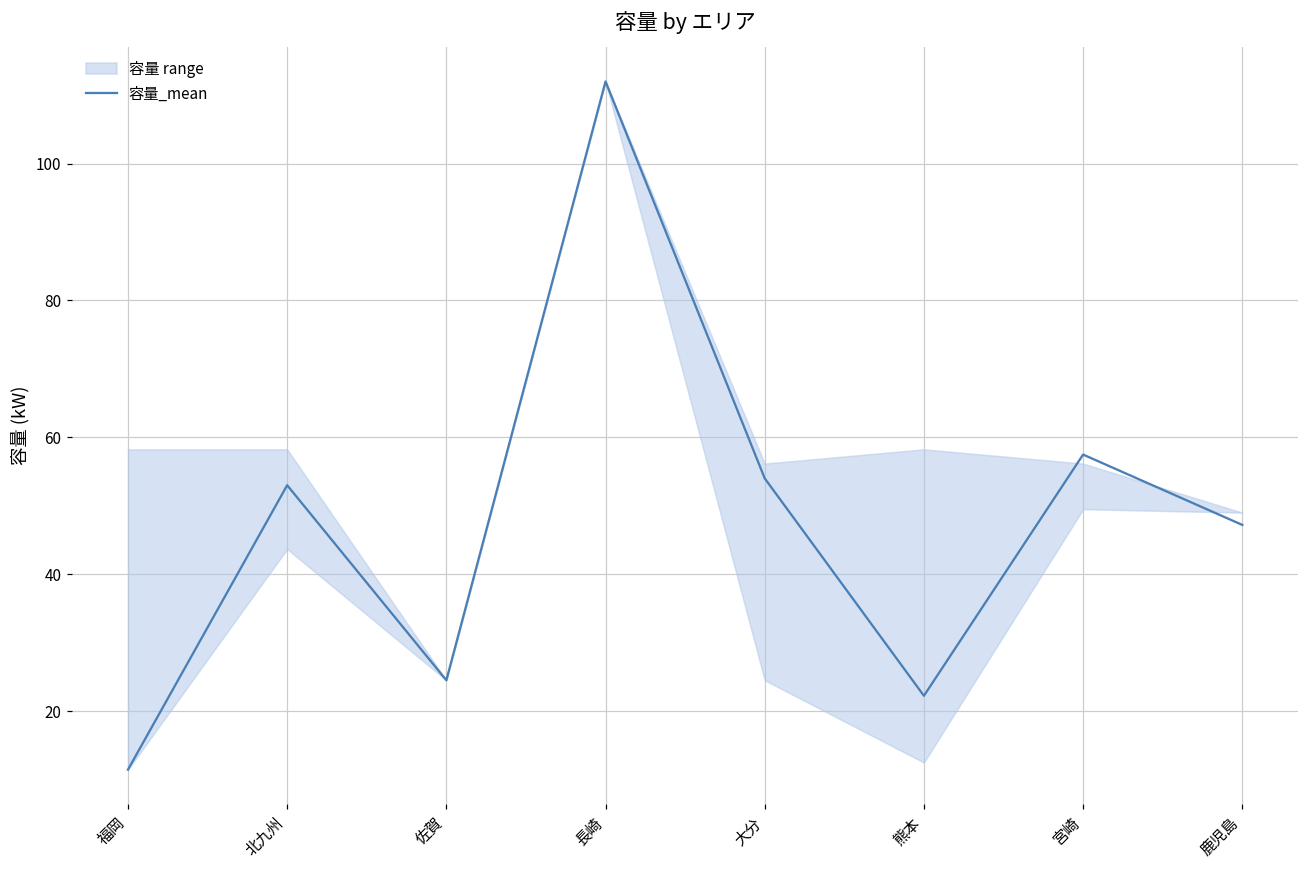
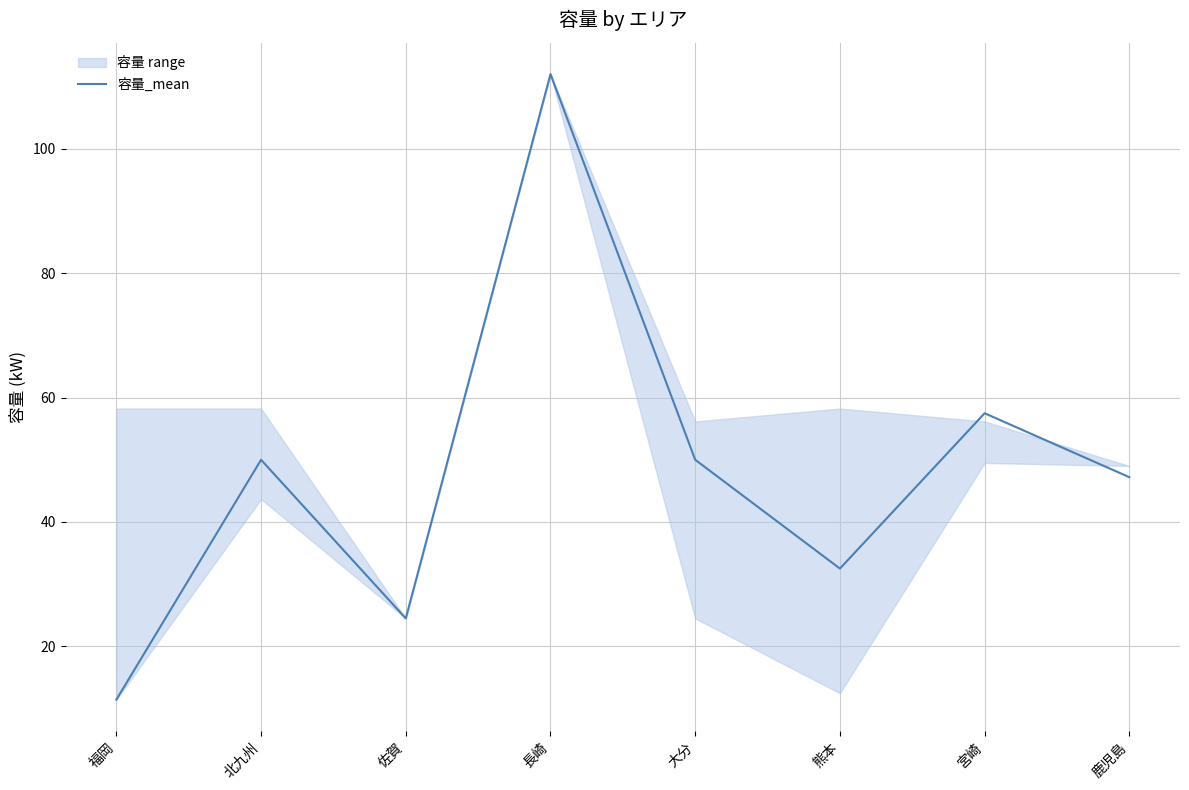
  {
    "容量_mean": {
      "福岡": 11,
-     "北九州": 53,
-     "大分": 54,
-     "熊本": 22,
+     "北九州": 50,
+     "大分": 50,
+     "熊本": 33,
      "宮崎": 57,
      "鹿児島": 47
    }
  }
